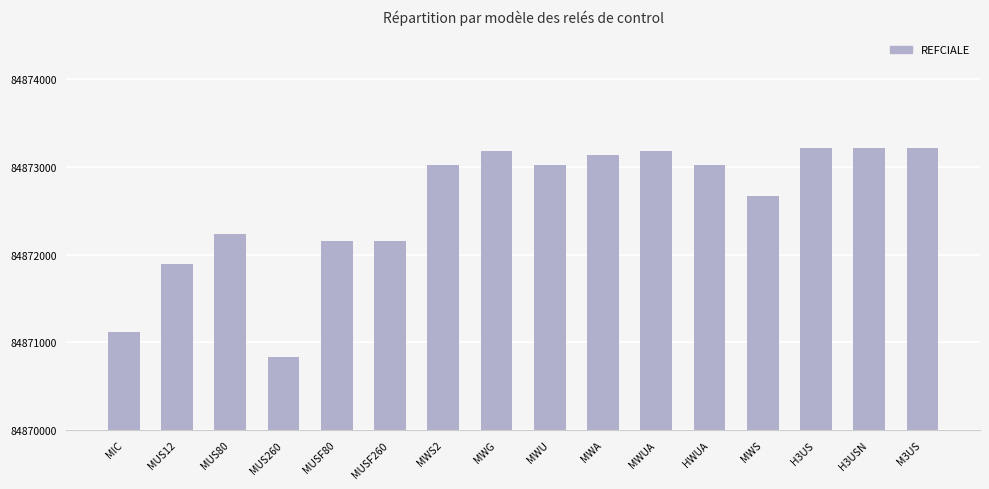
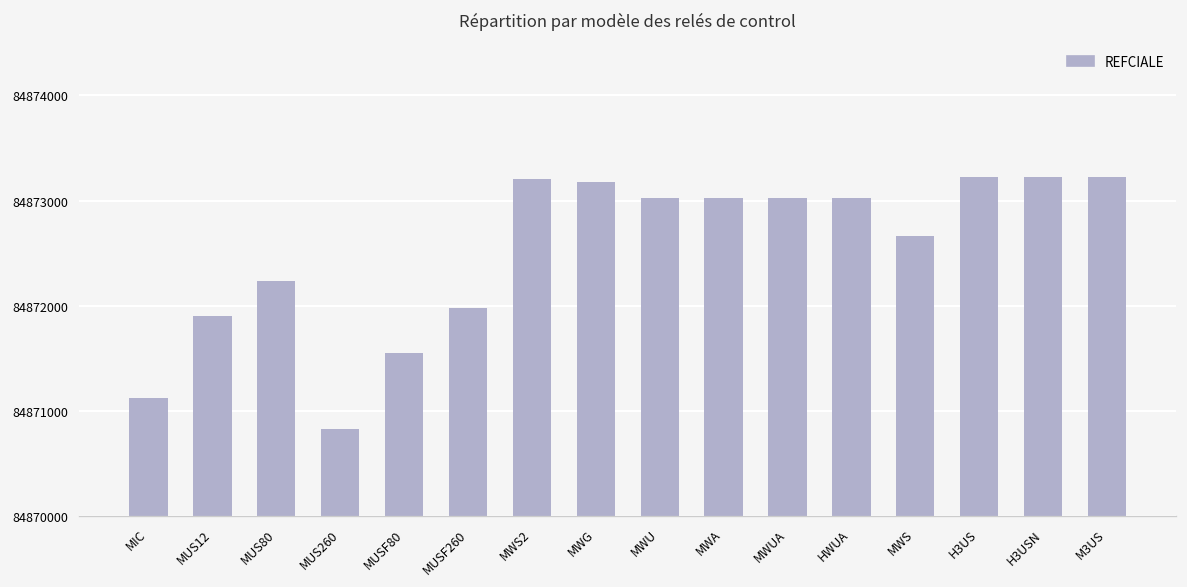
  {
    "MIC": 84871100,
    "MUS12": 84871900,
    "MUS80": 84872200,
    "MUS260": 84870800,
-   "MUSF80": 84872200,
-   "MUSF260": 84872200,
-   "MWS2": 84873000,
+   "MUSF80": 84871600,
+   "MUSF260": 84872000,
+   "MWS2": 84873200,
    "MWG": 84873200,
    "MWU": 84873000,
-   "MWA": 84873100,
-   "MWUA": 84873200,
+   "MWA": 84873000,
+   "MWUA": 84873000,
    "HWUA": 84873000,
    "MWS": 84872700,
    "H3US": 84873200,
    "H3USN": 84873200,
    "M3US": 84873200
  }
